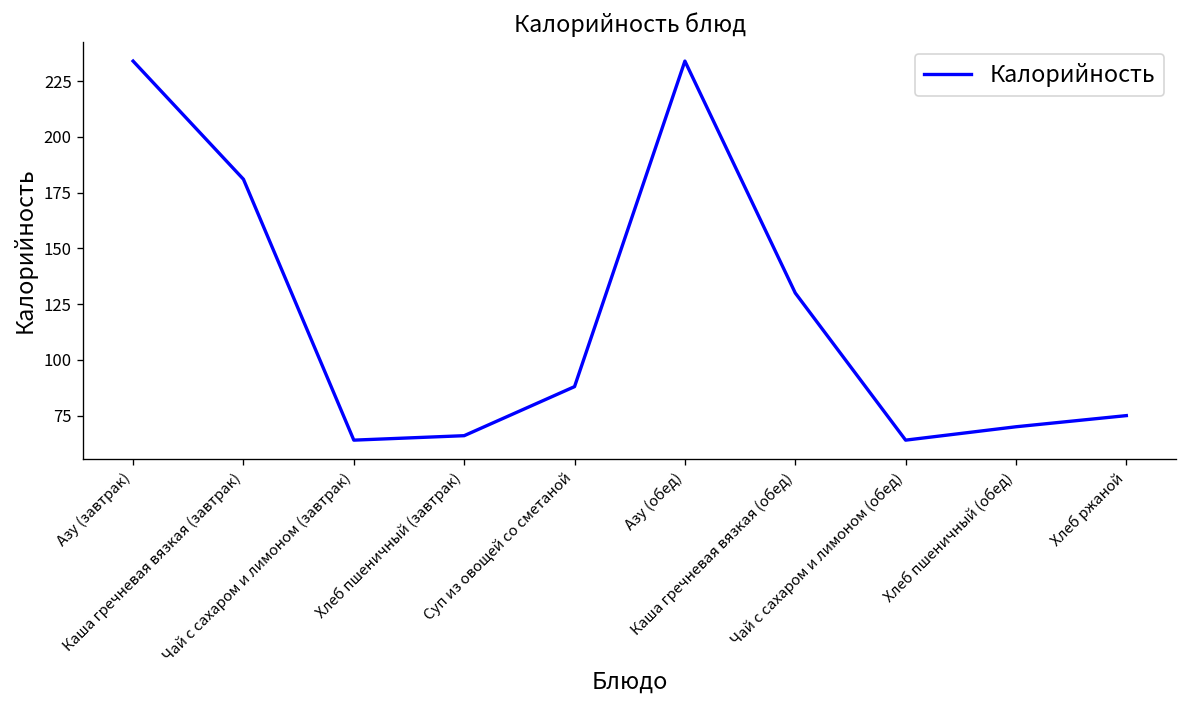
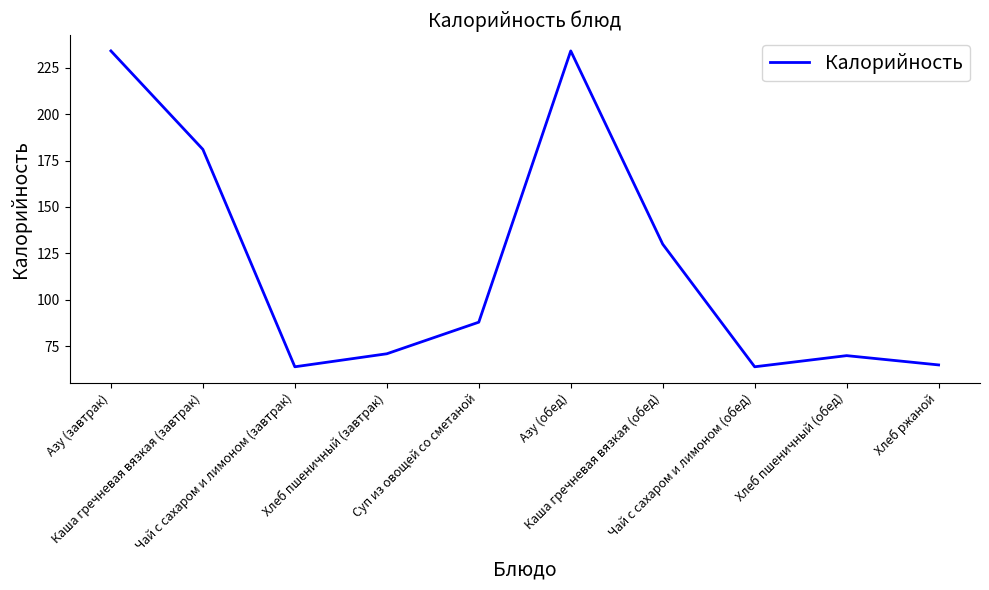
  {
    "Азу (завтрак)": 234,
    "Каша гречневая вязкая (завтрак)": 181,
    "Чай с сахаром и лимоном (завтрак)": 64,
-   "Хлеб пшеничный (завтрак)": 66,
+   "Хлеб пшеничный (завтрак)": 71,
    "Суп из овощей со сметаной": 88,
    "Азу (обед)": 234,
    "Каша гречневая вязкая (обед)": 130,
    "Чай с сахаром и лимоном (обед)": 64,
    "Хлеб пшеничный (обед)": 70,
-   "Хлеб ржаной": 75
+   "Хлеб ржаной": 65
  }
